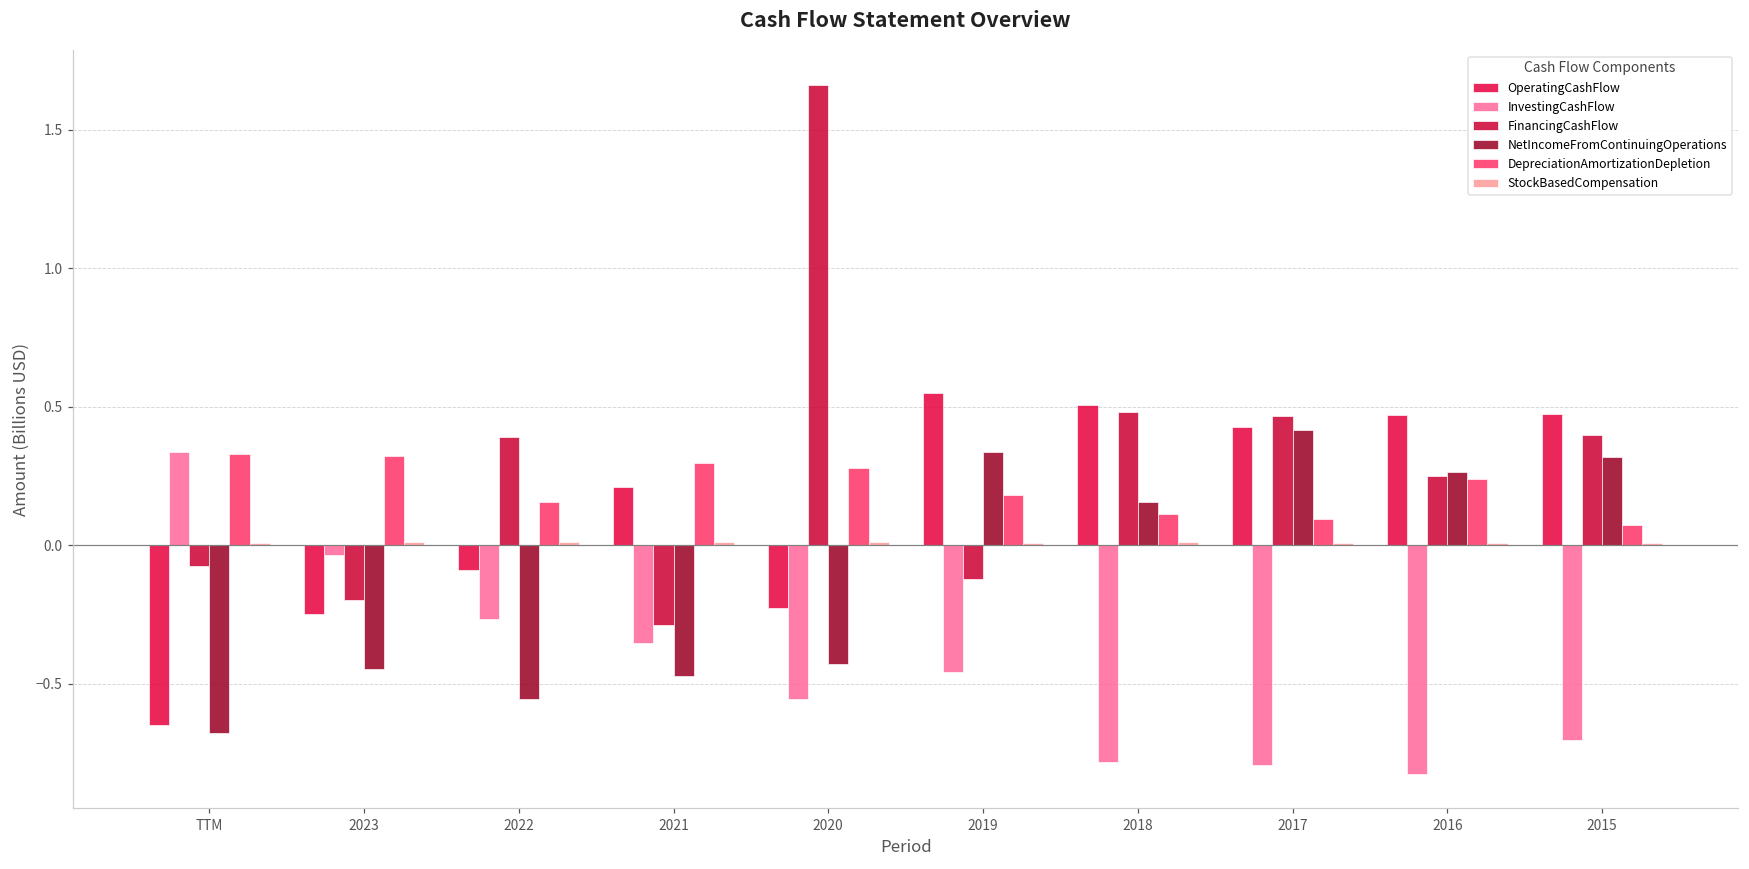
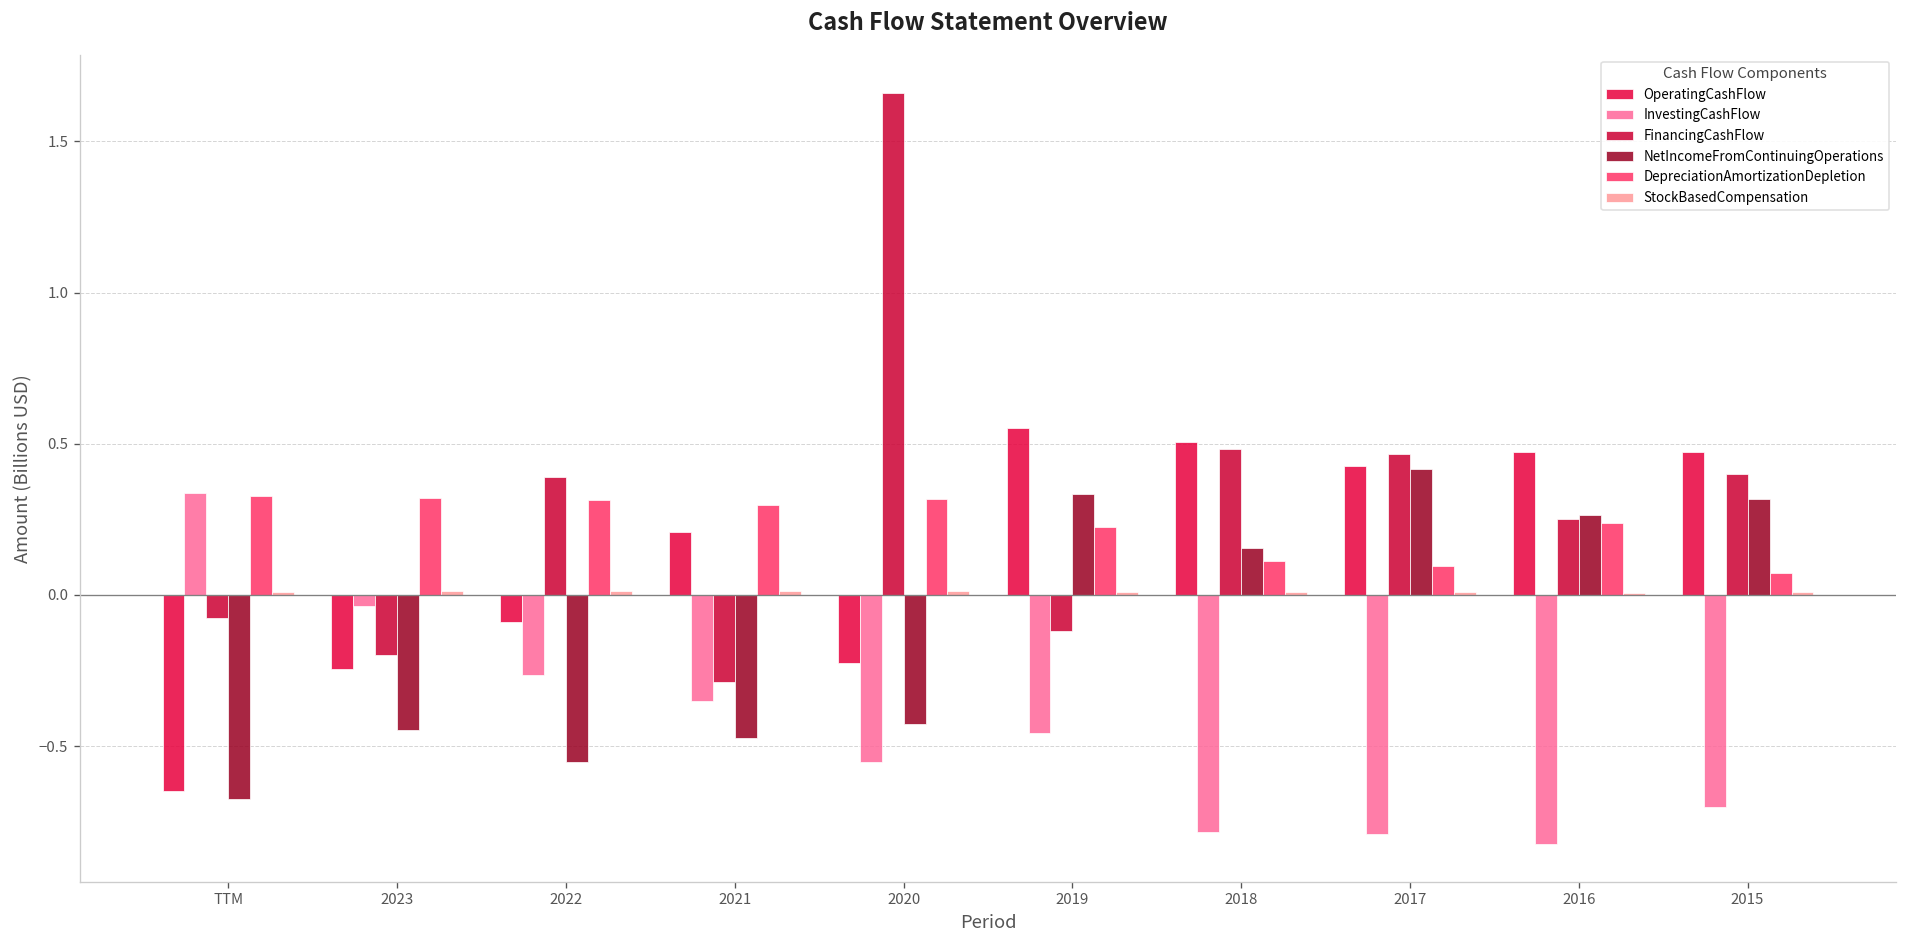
  {
    "DepreciationAmortizationDepletion": {
      "TTM": 0.33,
      "2023": 0.32,
-     "2022": 0.16,
+     "2022": 0.31,
      "2021": 0.30,
-     "2020": 0.28,
-     "2019": 0.18,
+     "2020": 0.32,
+     "2019": 0.23,
      "2018": 0.11,
      "2017": 0.10,
      "2016": 0.24,
      "2015": 0.07
    }
  }
